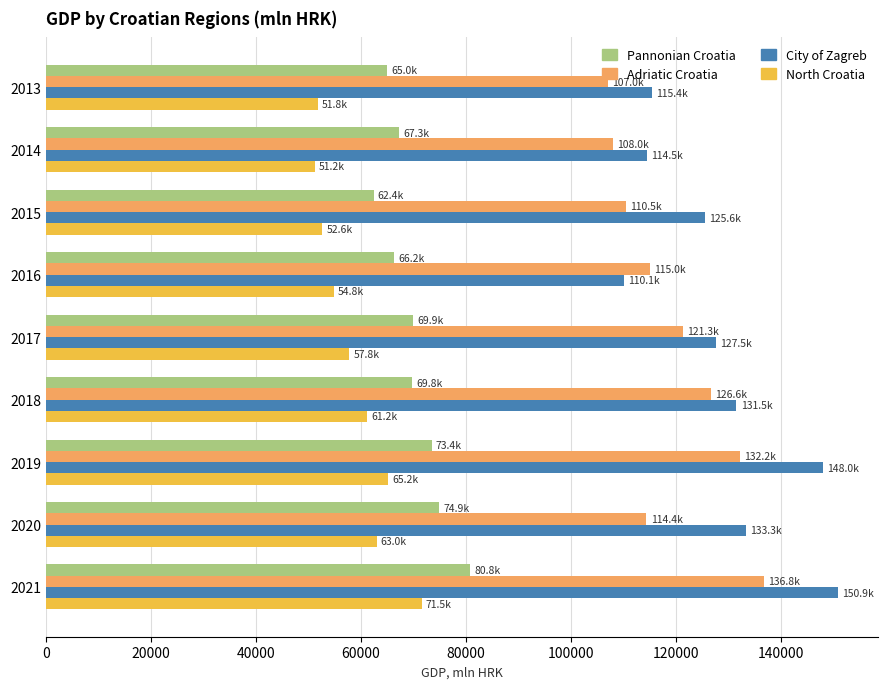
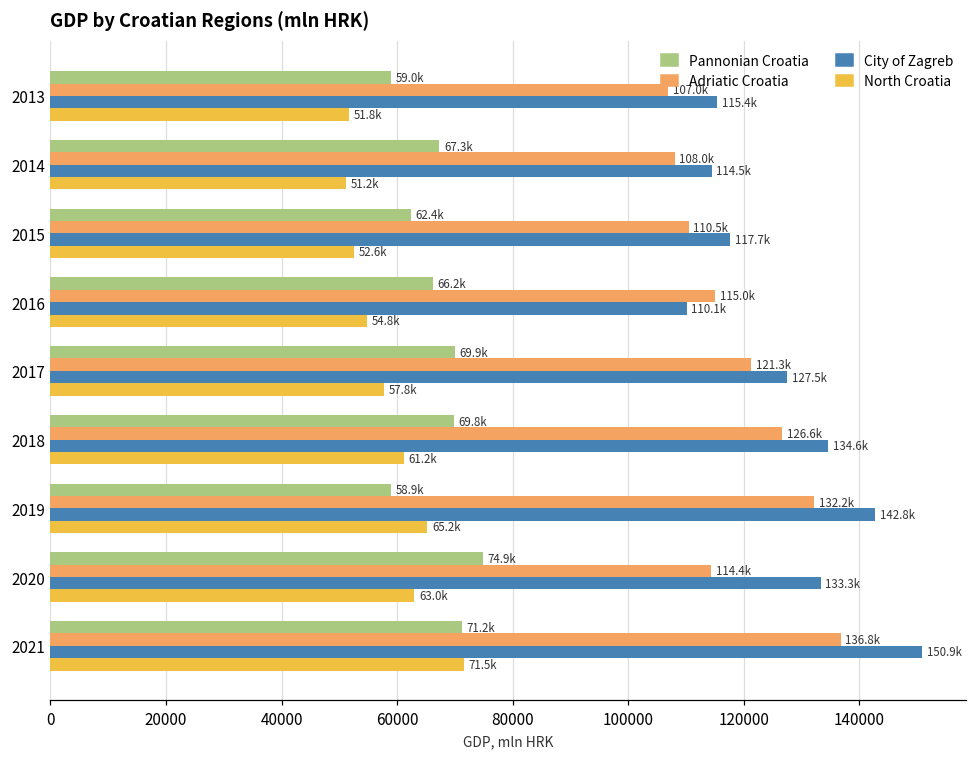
  {
    "Pannonian Croatia": {
-     "2013": "65.0k",
+     "2013": "59.0k",
      "2014": "67.3k",
      "2015": "62.4k",
      "2016": "66.2k",
      "2017": "69.9k",
      "2018": "69.8k",
-     "2019": "73.4k",
+     "2019": "58.9k",
      "2020": "74.9k",
-     "2021": "80.8k"
+     "2021": "71.2k"
    },
    "City of Zagreb": {
      "2013": "115.4k",
      "2014": "114.5k",
-     "2015": "125.6k",
+     "2015": "117.7k",
      "2016": "110.1k",
      "2017": "127.5k",
-     "2018": "131.5k",
-     "2019": "148.0k",
+     "2018": "134.6k",
+     "2019": "142.8k",
      "2020": "133.3k",
      "2021": "150.9k"
    }
  }
